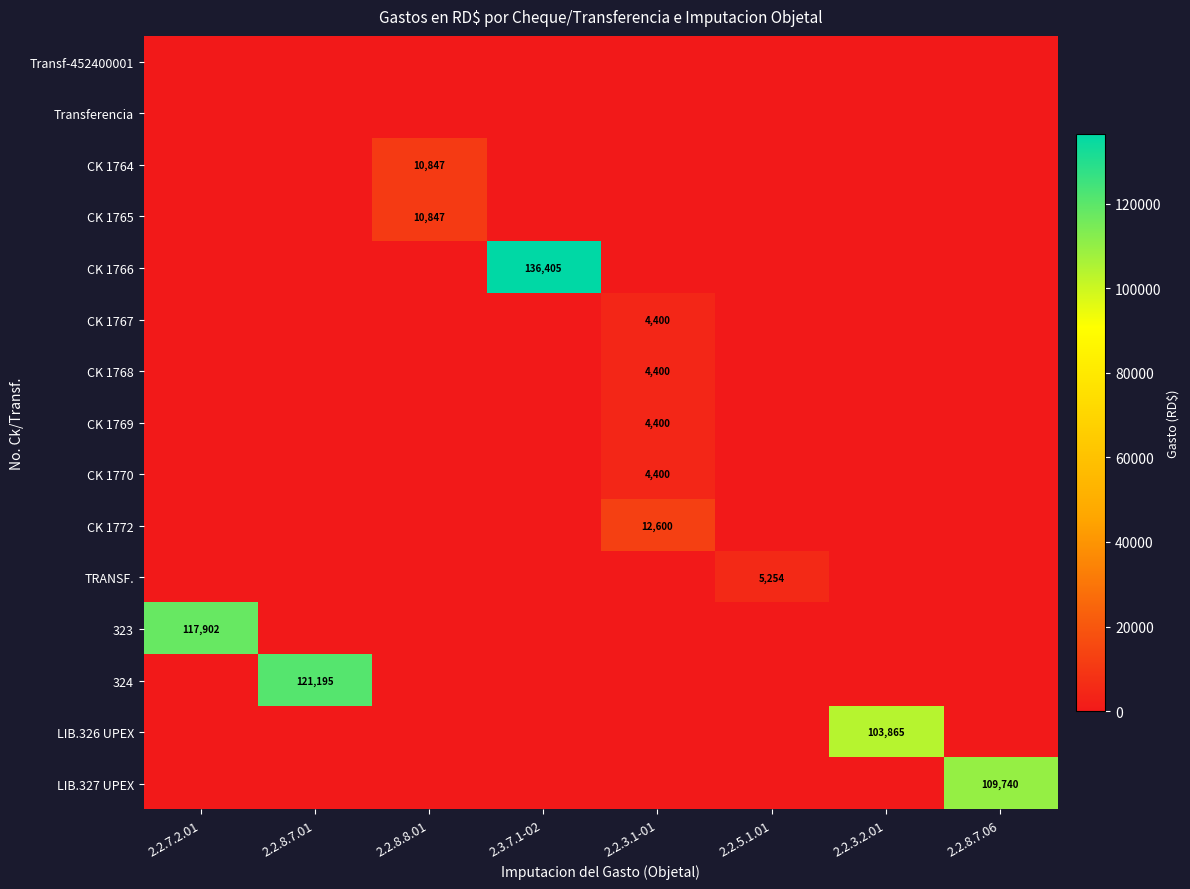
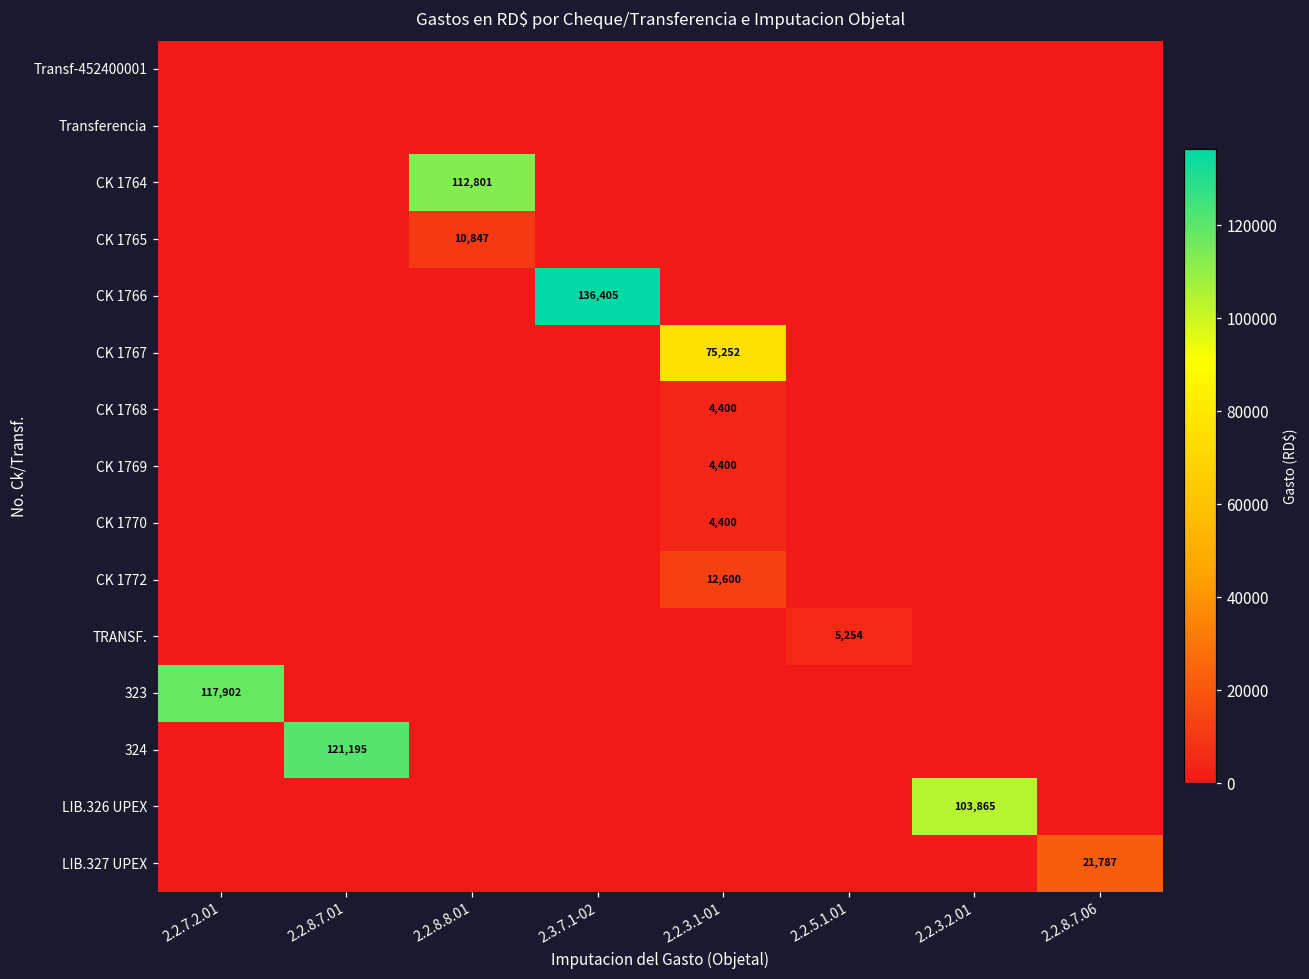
  {
    "CK 1764": {
-     "2.2.8.8.01": "10,847"
+     "2.2.8.8.01": "112,801"
    },
    "CK 1765": {
      "2.2.8.8.01": "10,847"
    },
    "CK 1766": {
      "2.3.7.1-02": "136,405"
    },
    "CK 1767": {
-     "2.2.3.1-01": "4,400"
+     "2.2.3.1-01": "75,252"
    },
    "CK 1768": {
      "2.2.3.1-01": "4,400"
    },
    "CK 1769": {
      "2.2.3.1-01": "4,400"
    },
    "CK 1770": {
      "2.2.3.1-01": "4,400"
    },
    "CK 1772": {
      "2.2.3.1-01": "12,600"
    },
    "TRANSF.": {
      "2.2.5.1.01": "5,254"
    },
    "323": {
      "2.2.7.2.01": "117,902"
    },
    "324": {
      "2.2.8.7.01": "121,195"
    },
    "LIB.326 UPEX": {
      "2.2.3.2.01": "103,865"
    },
    "LIB.327 UPEX": {
-     "2.2.8.7.06": "109,740"
+     "2.2.8.7.06": "21,787"
    }
  }
